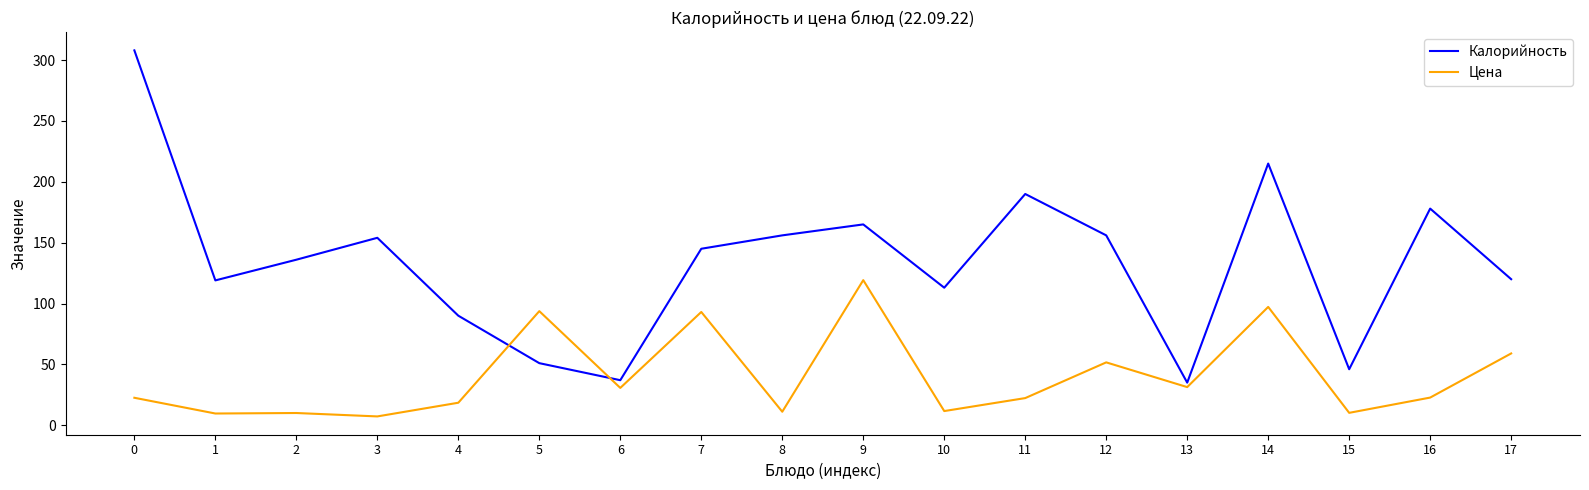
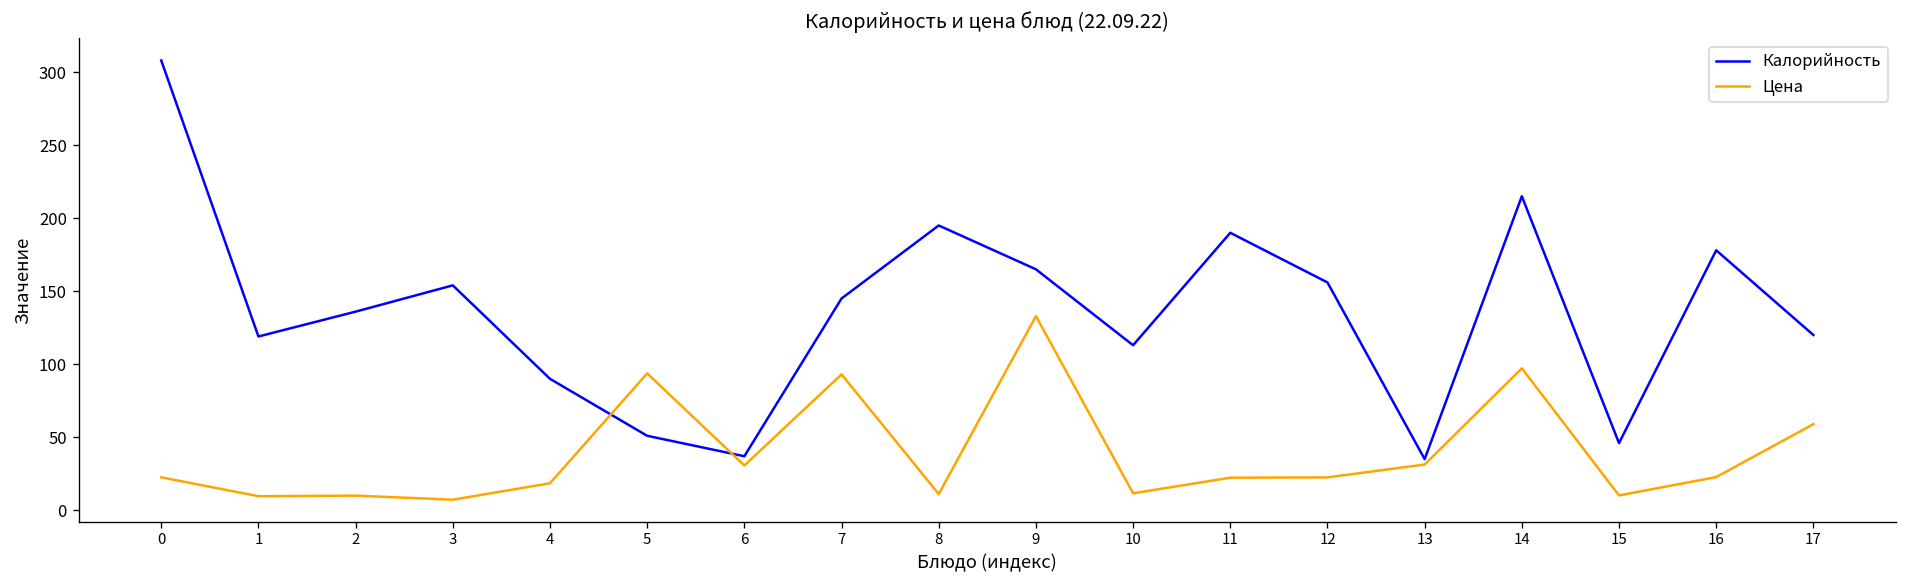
  {
    "Калорийность": {
      "0": 308,
      "1": 119,
      "2": 136,
      "3": 154,
      "4": 90,
      "5": 51,
      "6": 37,
      "7": 145,
-     "8": 156,
+     "8": 195,
      "9": 165,
      "10": 113,
      "11": 190,
      "12": 156,
      "13": 35,
      "14": 215,
      "15": 46,
      "16": 178,
      "17": 120
    },
    "Цена": {
      "0": 23,
      "1": 10,
      "2": 10,
      "3": 7,
      "4": 18,
      "5": 94,
      "6": 31,
      "7": 93,
      "8": 11,
-     "9": 119,
+     "9": 133,
      "10": 12,
      "11": 22,
-     "12": 52,
+     "12": 23,
      "13": 31,
      "14": 97,
      "15": 10,
      "16": 23,
      "17": 59
    }
  }
